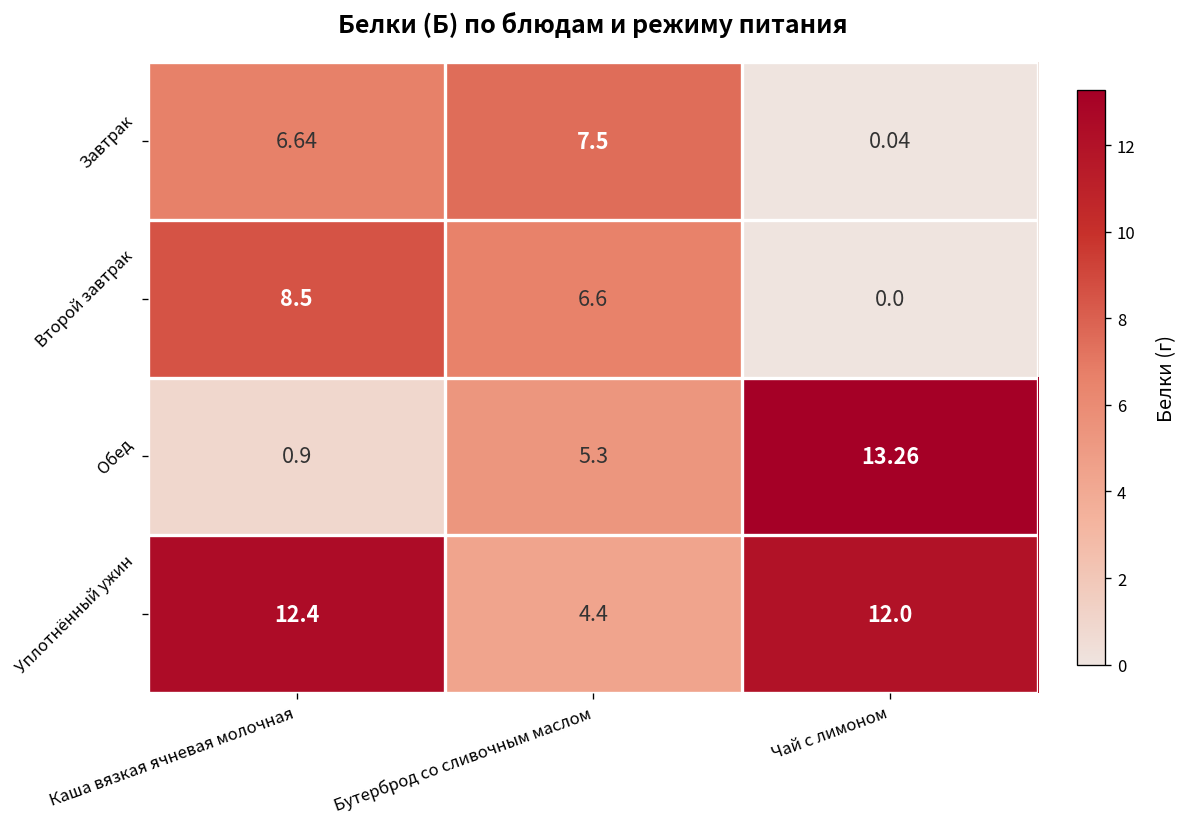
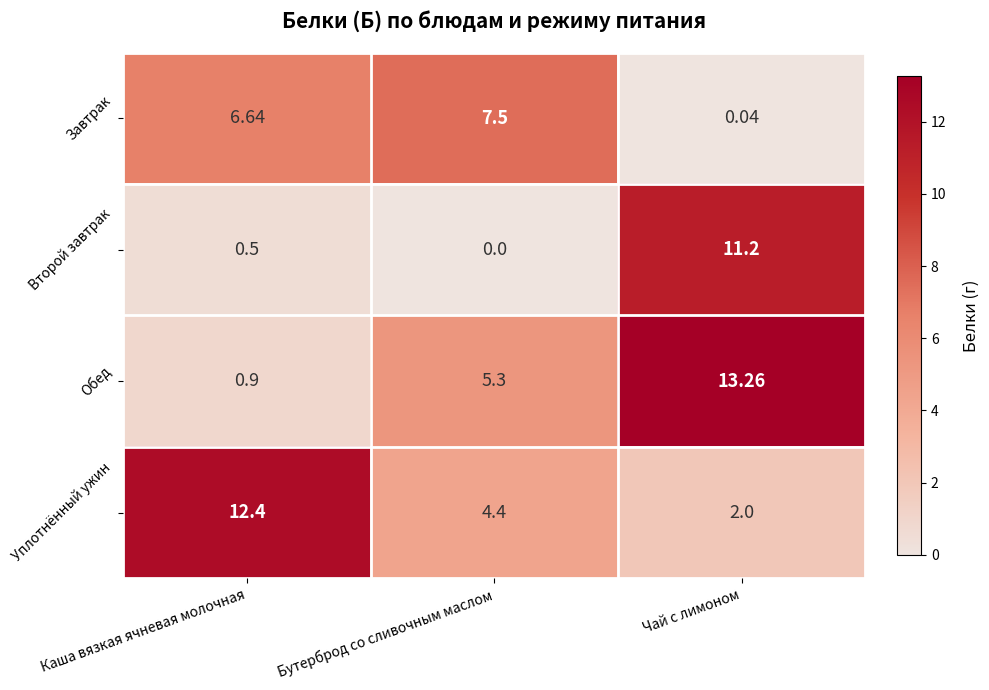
  {
    "Завтрак": {
      "Каша вязкая ячневая молочная": 6.64,
      "Бутерброд со сливочным маслом": 7.5,
      "Чай с лимоном": 0.04
    },
    "Второй завтрак": {
-     "Каша вязкая ячневая молочная": 8.5,
-     "Бутерброд со сливочным маслом": 6.6,
-     "Чай с лимоном": 0.0
+     "Каша вязкая ячневая молочная": 0.5,
+     "Бутерброд со сливочным маслом": 0.0,
+     "Чай с лимоном": 11.2
    },
    "Обед": {
      "Каша вязкая ячневая молочная": 0.9,
      "Бутерброд со сливочным маслом": 5.3,
      "Чай с лимоном": 13.26
    },
    "Уплотнённый ужин": {
      "Каша вязкая ячневая молочная": 12.4,
      "Бутерброд со сливочным маслом": 4.4,
-     "Чай с лимоном": 12.0
+     "Чай с лимоном": 2.0
    }
  }
